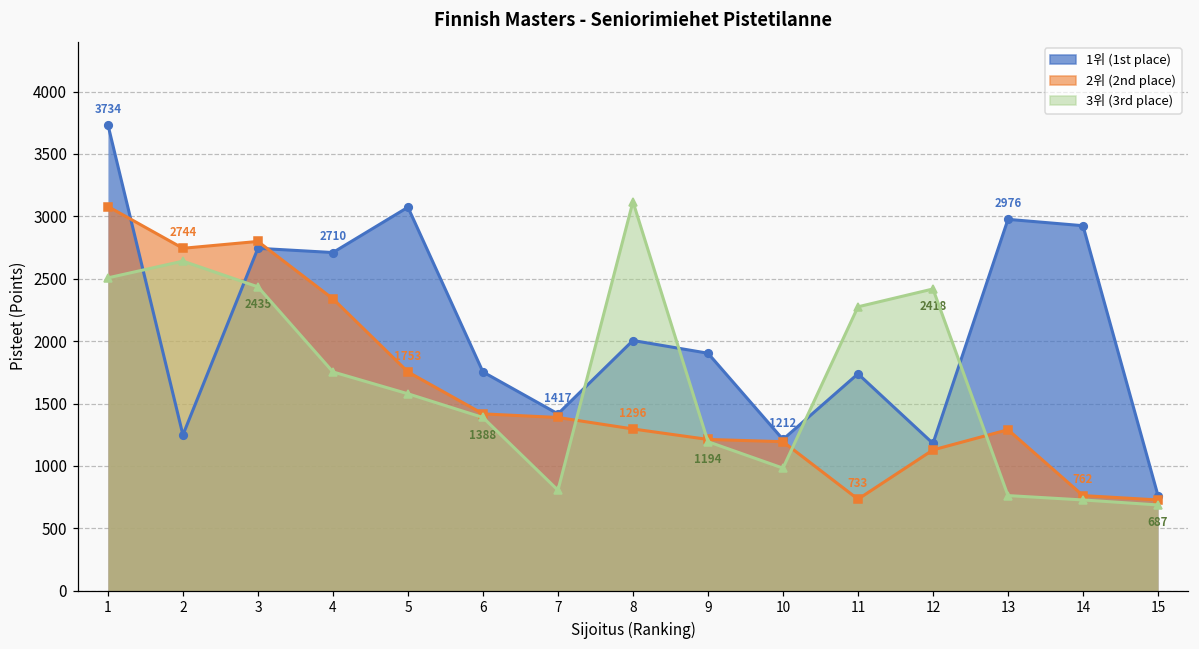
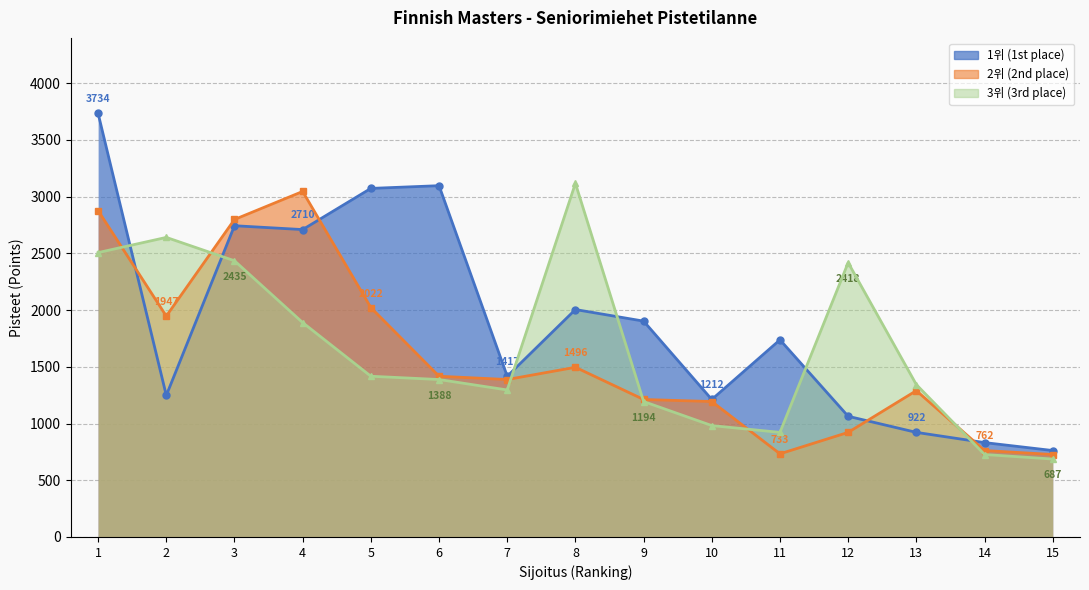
  {
    "1위 (1st place)": {
      "1": 3734,
      "4": 2710,
-     "6": 1750,
+     "6": 3100,
      "7": 1417,
-     "12": 1180,
-     "13": 2976,
-     "14": 2930
+     "12": 1060,
+     "13": 922,
+     "14": 830
    },
    "2위 (2nd place)": {
-     "1": 3080,
-     "2": 2744,
-     "4": 2340,
-     "5": 1753,
-     "8": 1296,
+     "1": 2880,
+     "2": 1947,
+     "4": 3050,
+     "5": 2022,
+     "8": 1496,
      "11": 733,
-     "12": 1130
+     "12": 920
    },
    "3위 (3rd place)": {
      "1": 2510,
      "2": 2640,
-     "4": 1750,
-     "5": 1580,
-     "7": 810,
+     "4": 1890,
+     "5": 1420,
+     "7": 1300,
      "8": 3120,
      "10": 980,
-     "11": 2280,
-     "13": 760,
+     "11": 920,
+     "13": 1340,
      "14": 730
    }
  }
